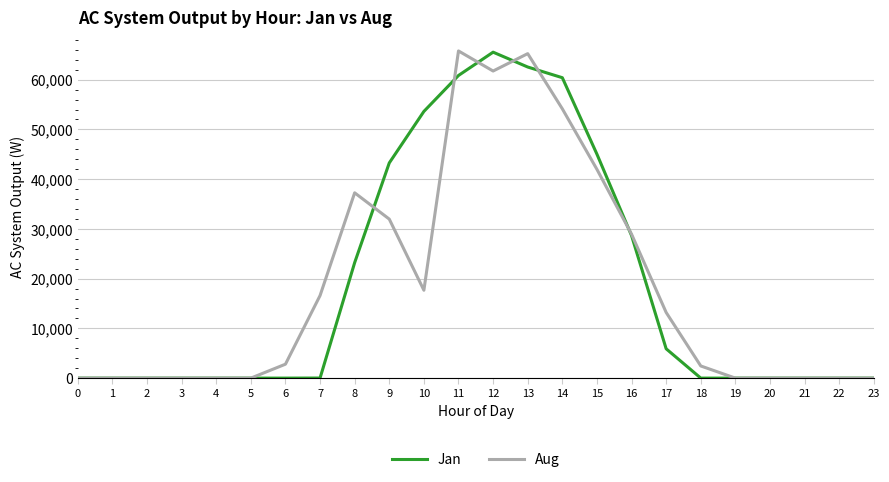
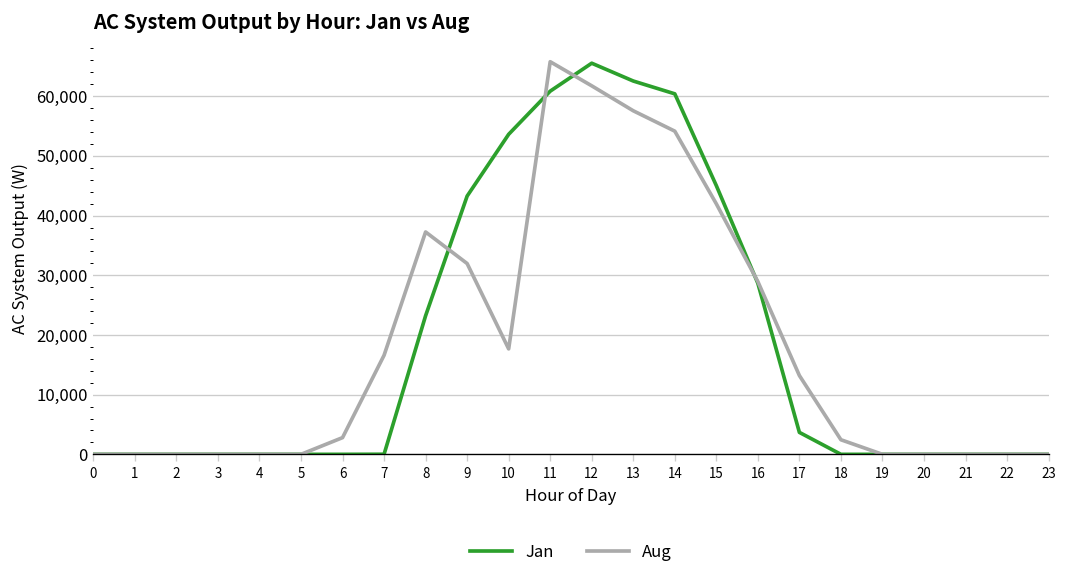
  {
    "Jan": {
      "6": "0",
      "7": "0",
      "8": "23,000",
      "9": "43,000",
      "10": "54,000",
      "11": "61,000",
      "12": "66,000",
      "13": "63,000",
      "14": "60,000",
      "15": "45,000",
-     "17": "6,000",
+     "17": "4,000",
      "18": "0"
    },
    "Aug": {
      "6": "3,000",
      "7": "17,000",
      "8": "37,000",
      "9": "32,000",
      "10": "18,000",
      "11": "66,000",
      "12": "62,000",
-     "13": "65,000",
+     "13": "58,000",
      "14": "54,000",
      "15": "42,000",
      "17": "13,000",
      "18": "2,000"
    }
  }
